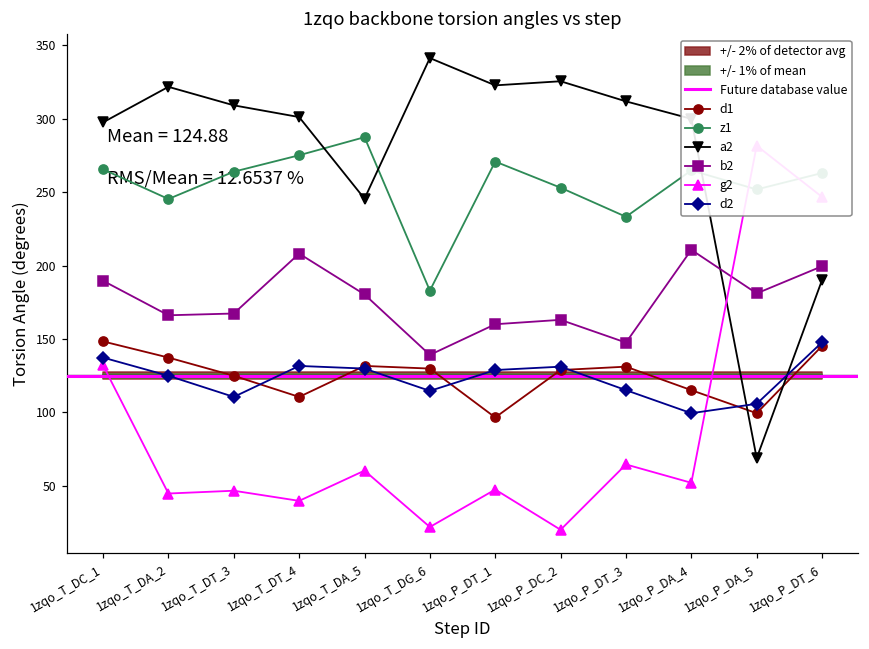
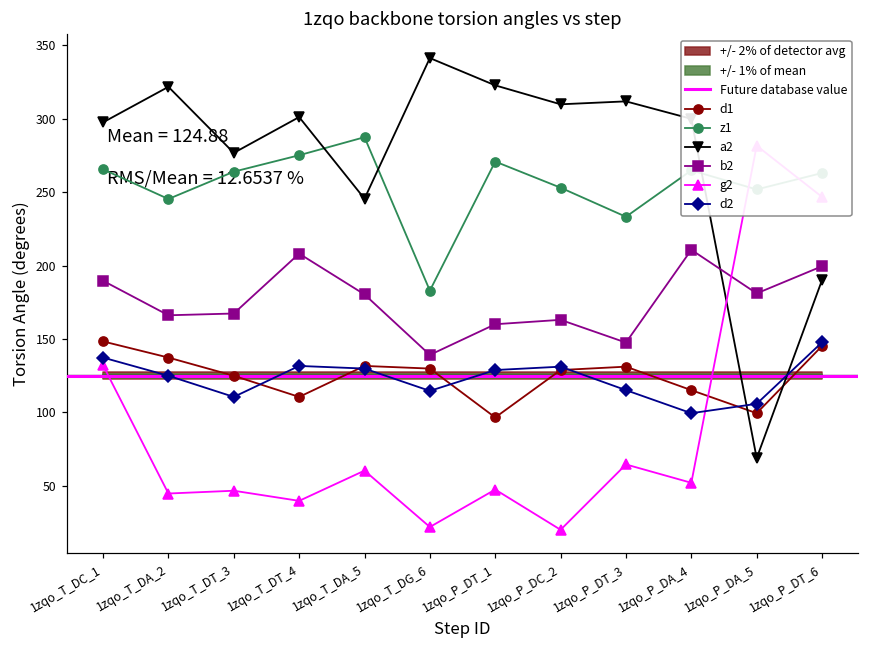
  {
    "a2": {
      "1zqo_T_DA_2": 322,
-     "1zqo_T_DT_3": 309,
+     "1zqo_T_DT_3": 277,
      "1zqo_T_DT_4": 301,
      "1zqo_T_DA_5": 246,
      "1zqo_T_DG_6": 341,
      "1zqo_P_DT_1": 323,
-     "1zqo_P_DC_2": 326,
+     "1zqo_P_DC_2": 310,
      "1zqo_P_DT_3": 312,
      "1zqo_P_DA_5": 69,
      "1zqo_P_DT_6": 190
    },
    "b2": {
      "1zqo_T_DC_1": 190,
      "1zqo_T_DA_2": 166,
      "1zqo_T_DT_3": 167,
      "1zqo_T_DT_4": 208,
      "1zqo_T_DA_5": 180,
      "1zqo_T_DG_6": 139,
      "1zqo_P_DT_1": 160,
      "1zqo_P_DC_2": 163,
      "1zqo_P_DT_3": 148,
      "1zqo_P_DA_4": 211,
      "1zqo_P_DA_5": 181,
      "1zqo_P_DT_6": 200
    },
    "g2": {
      "1zqo_T_DC_1": 132,
      "1zqo_T_DA_2": 45,
      "1zqo_T_DT_3": 47,
      "1zqo_T_DT_4": 40,
      "1zqo_T_DA_5": 60,
      "1zqo_T_DG_6": 22,
      "1zqo_P_DT_1": 47,
      "1zqo_P_DC_2": 20,
      "1zqo_P_DT_3": 65,
      "1zqo_P_DA_4": 52
    },
    "d2": {
      "1zqo_T_DC_1": 137,
      "1zqo_T_DT_3": 111,
      "1zqo_T_DT_4": 132,
      "1zqo_T_DG_6": 115,
      "1zqo_P_DC_2": 131,
      "1zqo_P_DT_3": 115,
      "1zqo_P_DA_4": 99,
      "1zqo_P_DA_5": 106,
      "1zqo_P_DT_6": 148
    }
  }
